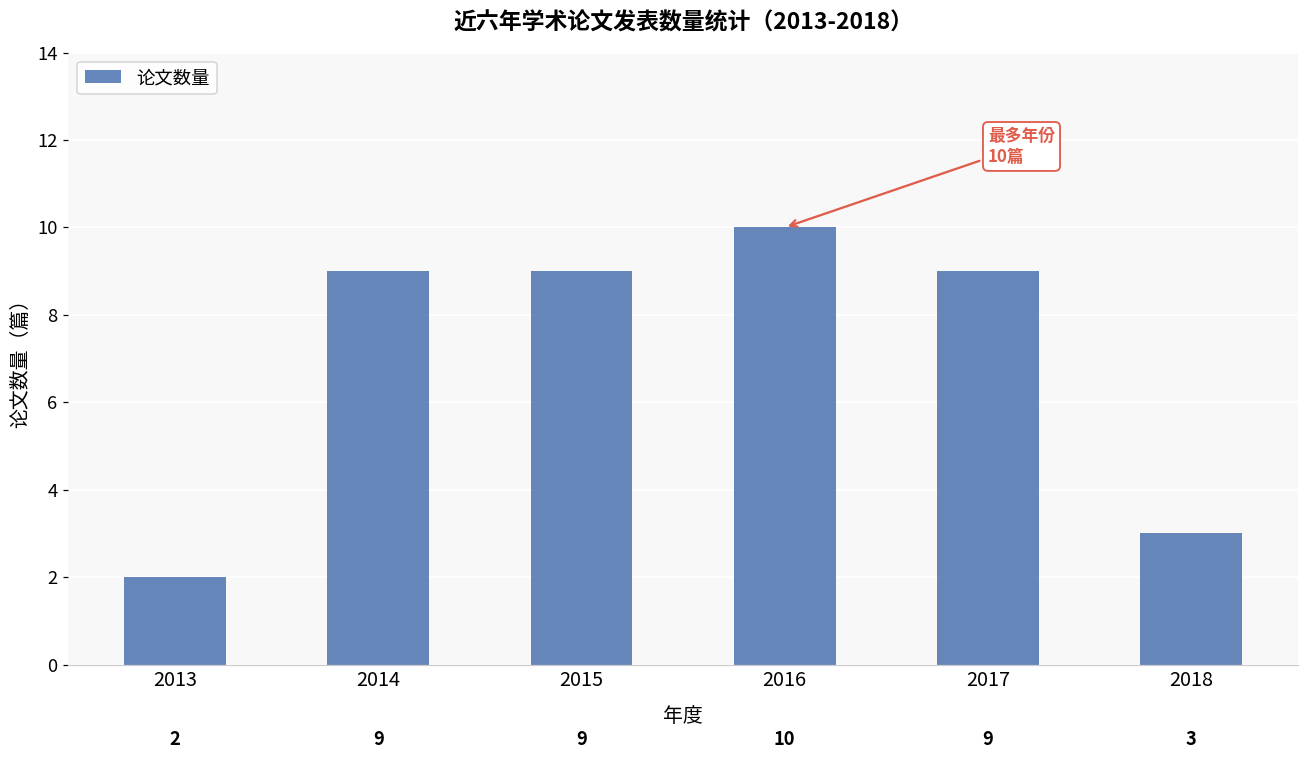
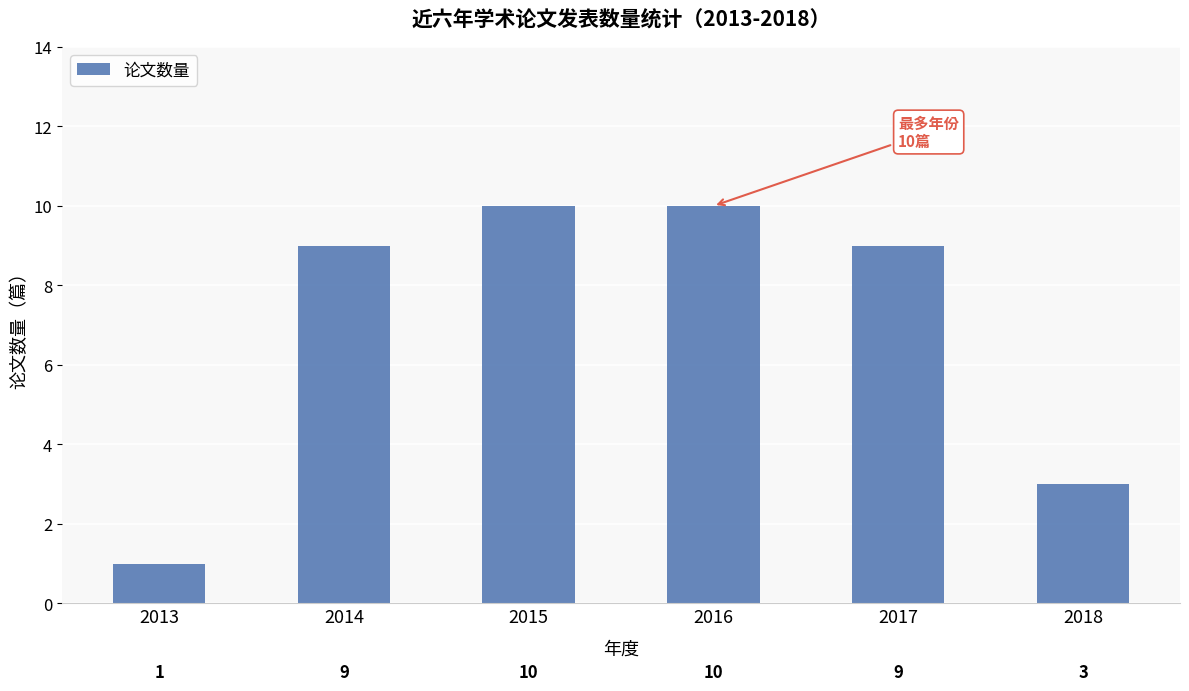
  {
-   "2013": 2,
-   "2015": 9
+   "2013": 1,
+   "2015": 10
  }
